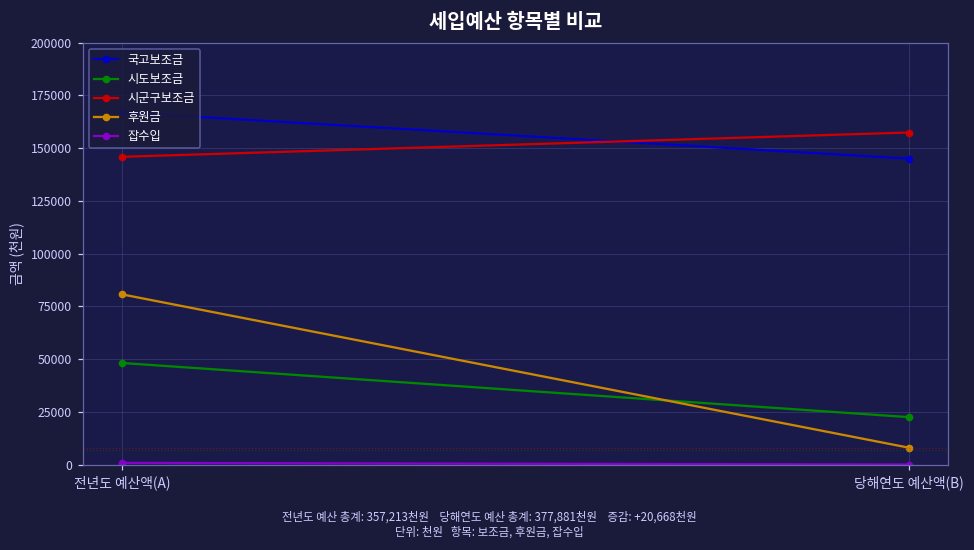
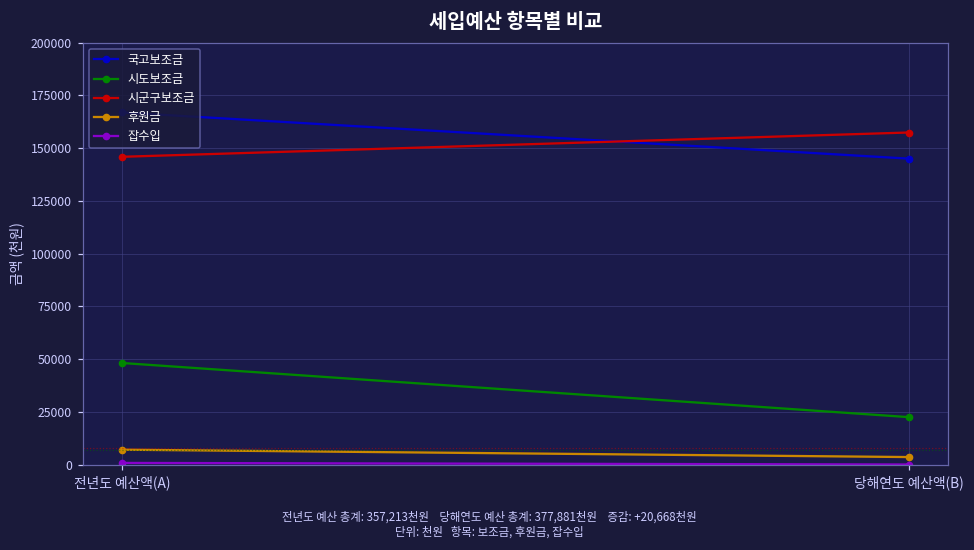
  {
    "국고보조금": {
      "당해연도 예산액(B)": 145000
    },
    "시도보조금": {
      "전년도 예산액(A)": 48000,
      "당해연도 예산액(B)": 22000
    },
    "시군구보조금": {
      "전년도 예산액(A)": 146000,
      "당해연도 예산액(B)": 157000
    },
    "후원금": {
-     "전년도 예산액(A)": 81000,
-     "당해연도 예산액(B)": 8000
+     "전년도 예산액(A)": 7000,
+     "당해연도 예산액(B)": 4000
    },
    "잡수입": {
      "전년도 예산액(A)": 1000,
      "당해연도 예산액(B)": 0
    }
  }
